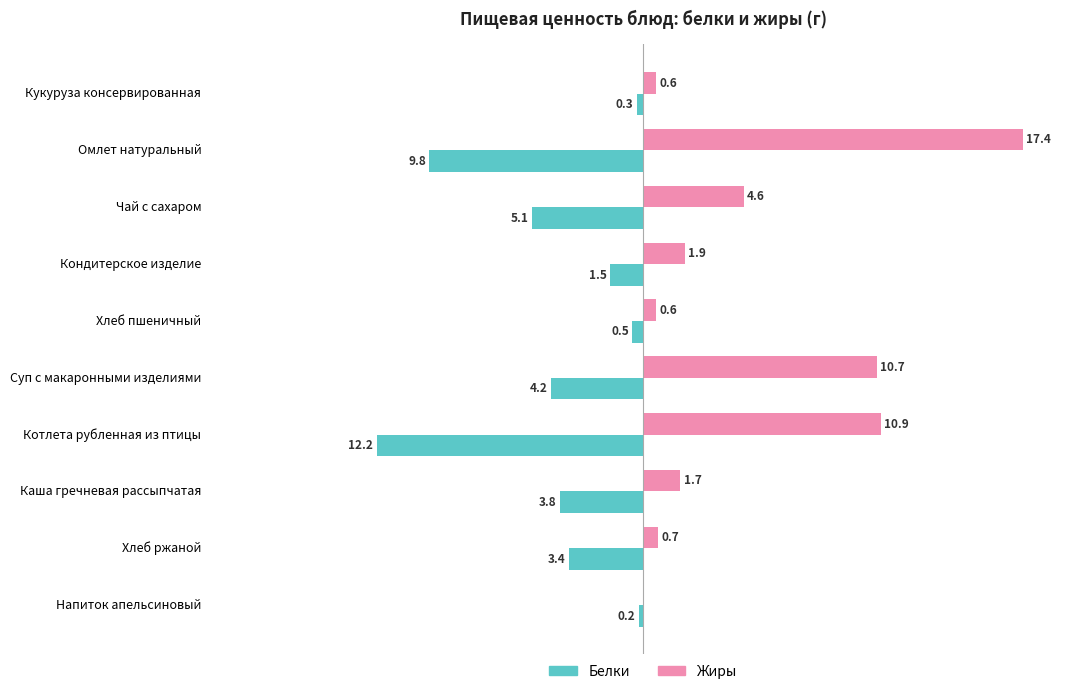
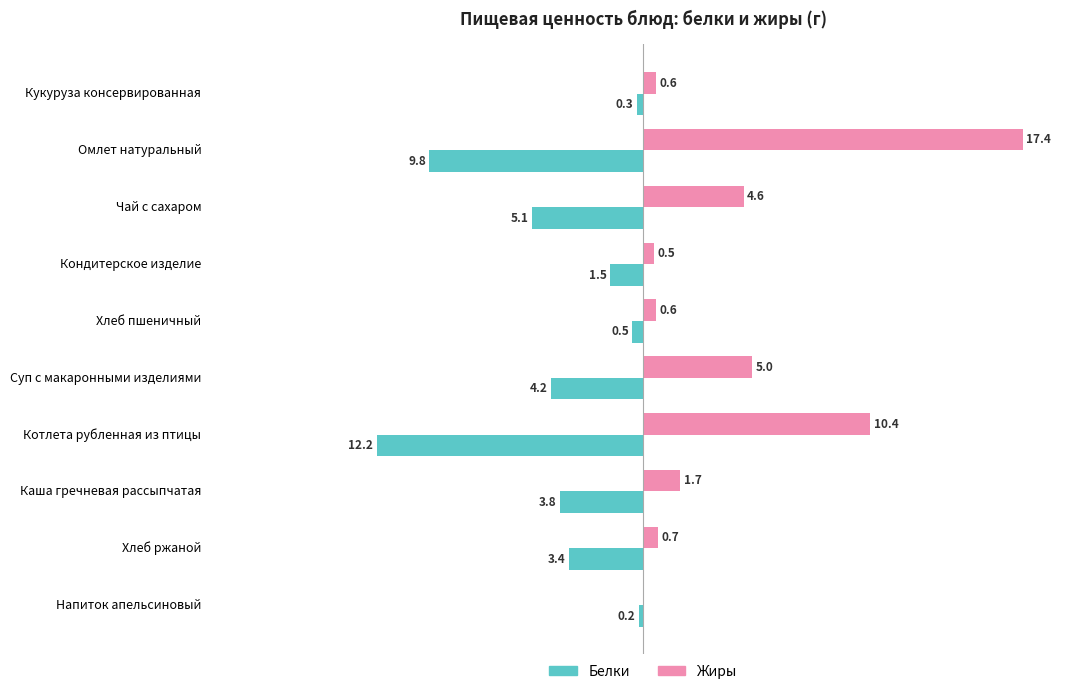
  {
    "Жиры": {
      "Кукуруза консервированная": 0.6,
      "Омлет натуральный": 17.4,
      "Чай с сахаром": 4.6,
-     "Кондитерское изделие": 1.9,
+     "Кондитерское изделие": 0.5,
      "Хлеб пшеничный": 0.6,
-     "Суп с макаронными изделиями": 10.7,
-     "Котлета рубленная из птицы": 10.9,
+     "Суп с макаронными изделиями": 5.0,
+     "Котлета рубленная из птицы": 10.4,
      "Каша гречневая рассыпчатая": 1.7,
      "Хлеб ржаной": 0.7
    }
  }
